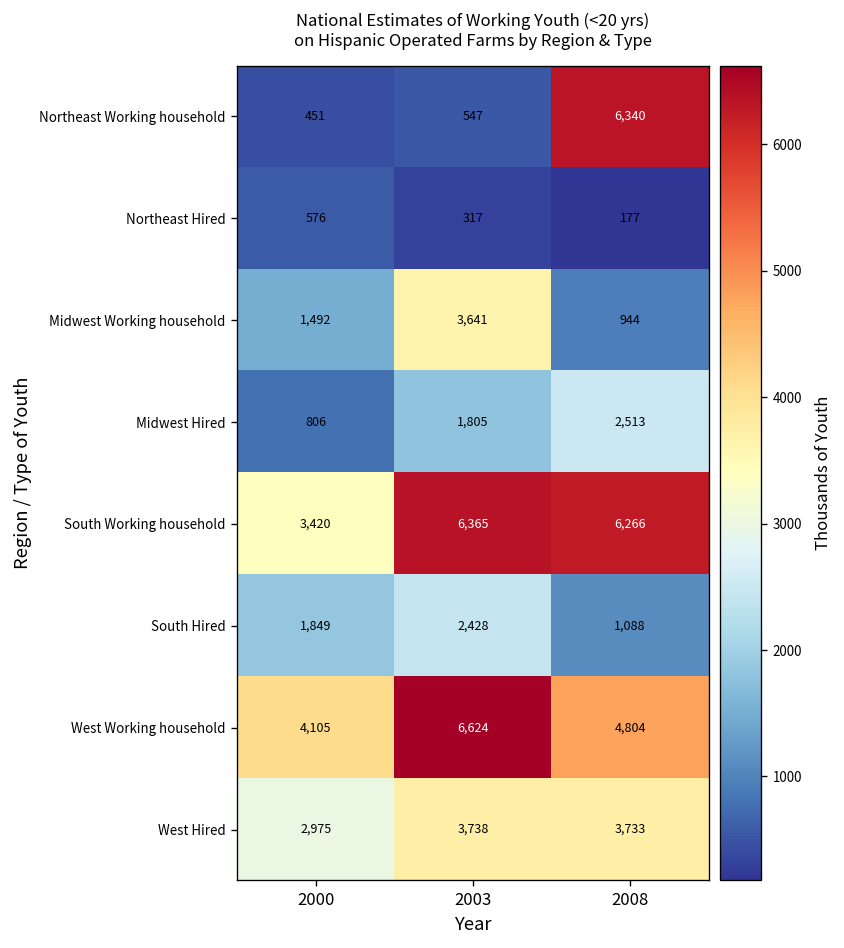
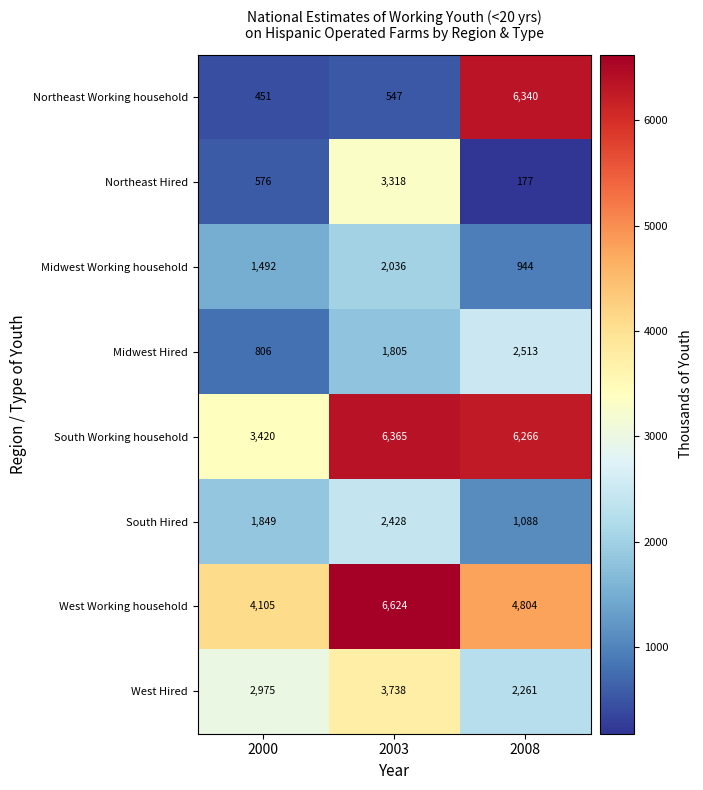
  {
    "Northeast Working household": {
      "2000": "451",
      "2003": "547",
      "2008": "6,340"
    },
    "Northeast Hired": {
      "2000": "576",
-     "2003": "317",
+     "2003": "3,318",
      "2008": "177"
    },
    "Midwest Working household": {
      "2000": "1,492",
-     "2003": "3,641",
+     "2003": "2,036",
      "2008": "944"
    },
    "Midwest Hired": {
      "2000": "806",
      "2003": "1,805",
      "2008": "2,513"
    },
    "South Working household": {
      "2000": "3,420",
      "2003": "6,365",
      "2008": "6,266"
    },
    "South Hired": {
      "2000": "1,849",
      "2003": "2,428",
      "2008": "1,088"
    },
    "West Working household": {
      "2000": "4,105",
      "2003": "6,624",
      "2008": "4,804"
    },
    "West Hired": {
      "2000": "2,975",
      "2003": "3,738",
-     "2008": "3,733"
+     "2008": "2,261"
    }
  }
